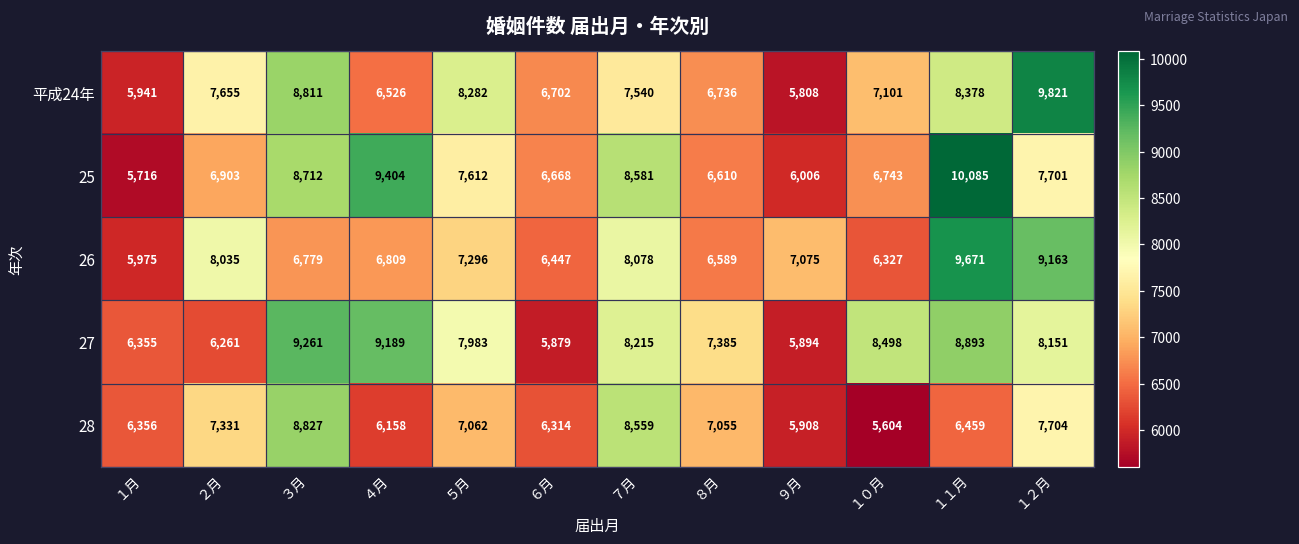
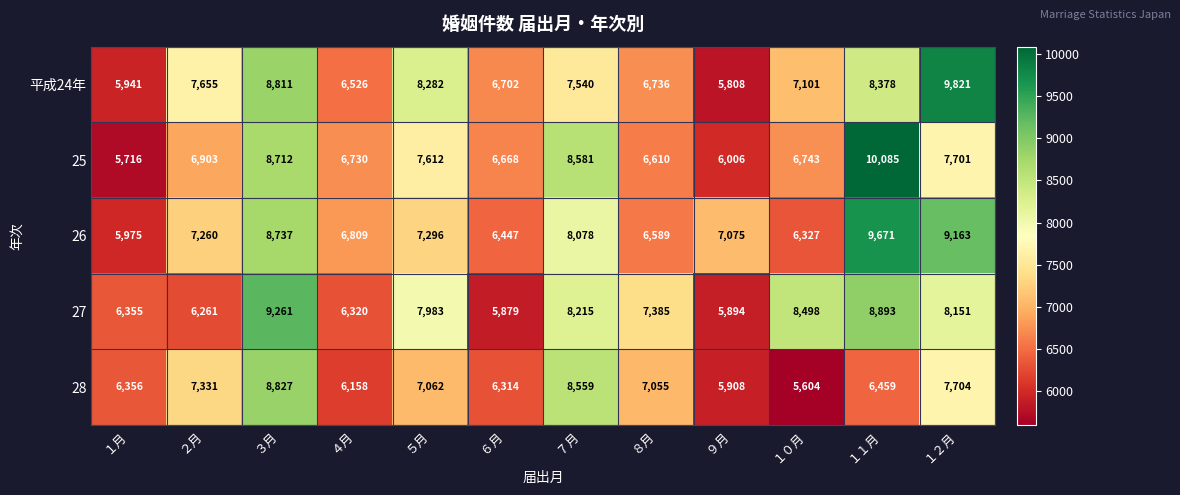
  {
    "平成24年": {
      "１月": "5,941",
      "２月": "7,655",
      "３月": "8,811",
      "４月": "6,526",
      "５月": "8,282",
      "６月": "6,702",
      "７月": "7,540",
      "８月": "6,736",
      "９月": "5,808",
      "１０月": "7,101",
      "１１月": "8,378",
      "１２月": "9,821"
    },
    "25": {
      "１月": "5,716",
      "２月": "6,903",
      "３月": "8,712",
-     "４月": "9,404",
+     "４月": "6,730",
      "５月": "7,612",
      "６月": "6,668",
      "７月": "8,581",
      "８月": "6,610",
      "９月": "6,006",
      "１０月": "6,743",
      "１１月": "10,085",
      "１２月": "7,701"
    },
    "26": {
      "１月": "5,975",
-     "２月": "8,035",
-     "３月": "6,779",
+     "２月": "7,260",
+     "３月": "8,737",
      "４月": "6,809",
      "５月": "7,296",
      "６月": "6,447",
      "７月": "8,078",
      "８月": "6,589",
      "９月": "7,075",
      "１０月": "6,327",
      "１１月": "9,671",
      "１２月": "9,163"
    },
    "27": {
      "１月": "6,355",
      "２月": "6,261",
      "３月": "9,261",
-     "４月": "9,189",
+     "４月": "6,320",
      "５月": "7,983",
      "６月": "5,879",
      "７月": "8,215",
      "８月": "7,385",
      "９月": "5,894",
      "１０月": "8,498",
      "１１月": "8,893",
      "１２月": "8,151"
    },
    "28": {
      "１月": "6,356",
      "２月": "7,331",
      "３月": "8,827",
      "４月": "6,158",
      "５月": "7,062",
      "６月": "6,314",
      "７月": "8,559",
      "８月": "7,055",
      "９月": "5,908",
      "１０月": "5,604",
      "１１月": "6,459",
      "１２月": "7,704"
    }
  }
